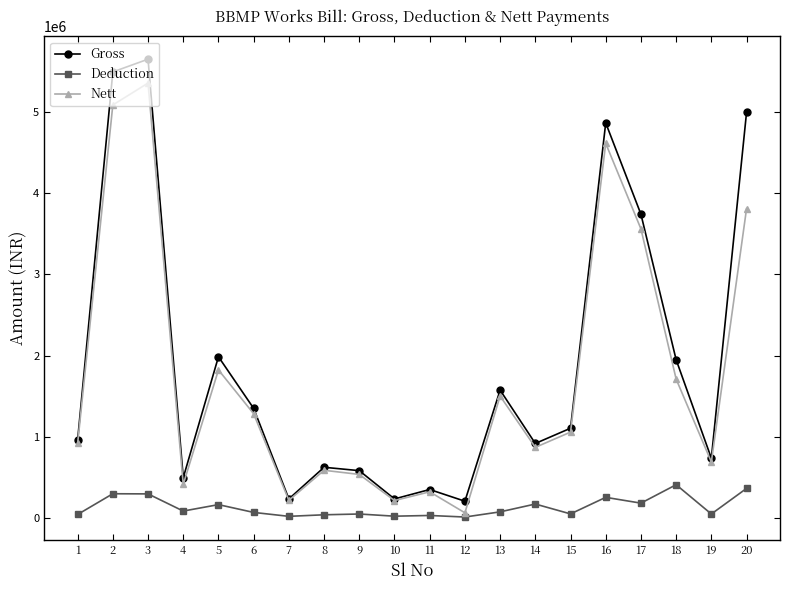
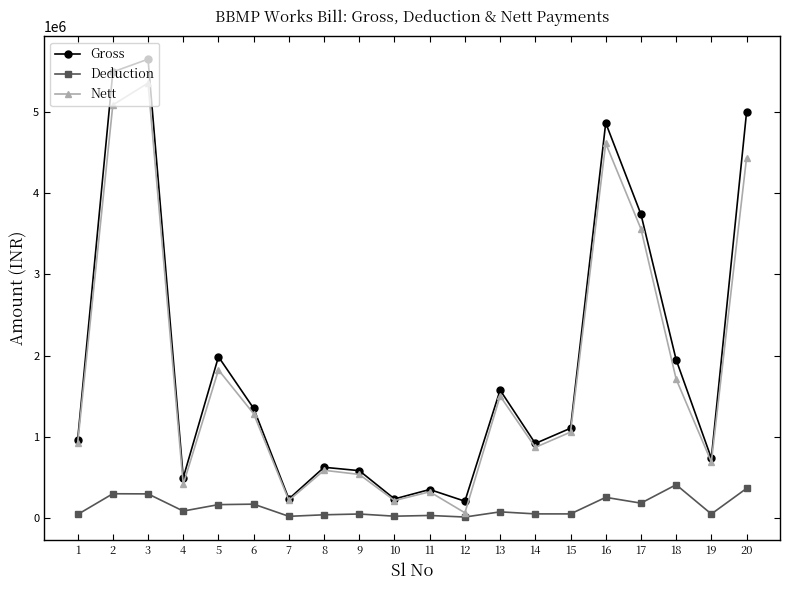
  {
    "Gross": {
      "1": 1000000,
      "4": 500000,
      "5": 2000000,
      "6": 1300000,
      "8": 600000,
      "9": 600000,
      "12": 200000,
      "13": 1600000,
      "14": 900000,
      "15": 1100000,
      "16": 4900000,
      "17": 3700000,
      "18": 1900000,
      "19": 700000,
      "20": 5000000
    },
    "Deduction": {
      "1": 0,
      "2": 300000,
      "3": 300000,
      "4": 100000,
      "5": 200000,
-     "6": 100000,
+     "6": 200000,
      "7": 0,
      "8": 0,
      "9": 0,
      "10": 0,
      "11": 0,
      "12": 0,
      "13": 100000,
-     "14": 200000,
+     "14": 0,
      "15": 0,
      "16": 300000,
      "17": 200000,
      "18": 400000,
      "19": 0,
      "20": 400000
    },
    "Nett": {
      "1": 900000,
      "4": 400000,
      "5": 1800000,
      "6": 1300000,
      "8": 600000,
      "9": 500000,
      "12": 100000,
      "13": 1500000,
      "14": 900000,
      "15": 1100000,
      "16": 4600000,
      "17": 3600000,
      "18": 1700000,
      "19": 700000,
-     "20": 3800000
+     "20": 4400000
    }
  }
